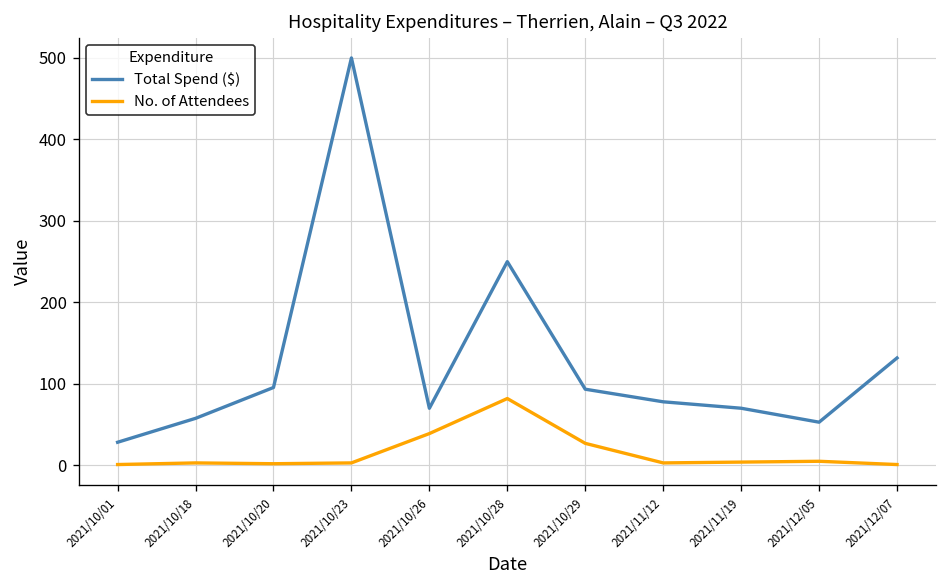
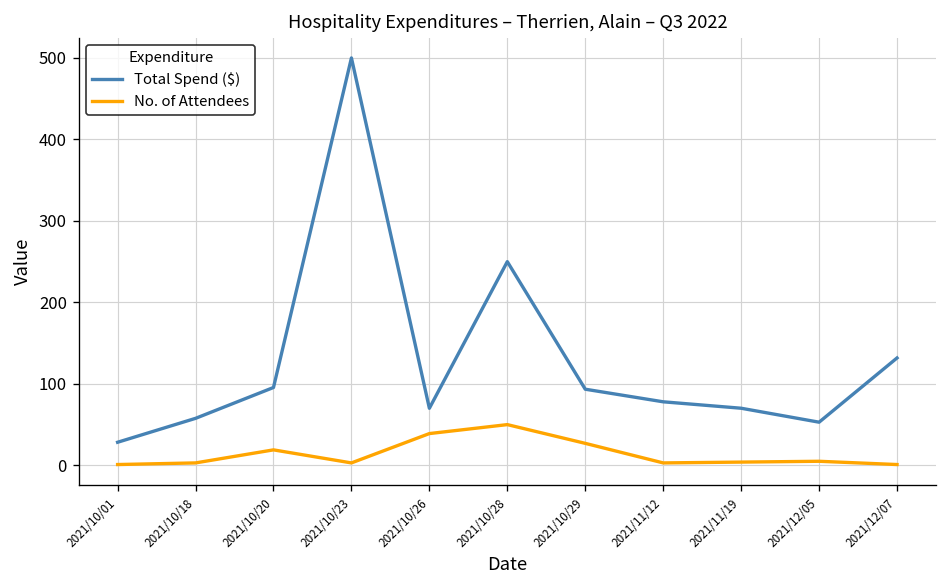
  {
    "Total Spend ($)": {
      "2021/10/01": 30,
      "2021/10/18": 60,
      "2021/10/20": 100,
      "2021/10/23": 500,
      "2021/10/26": 70,
      "2021/10/28": 250,
      "2021/10/29": 90,
      "2021/11/12": 80,
      "2021/11/19": 70,
      "2021/12/05": 50,
      "2021/12/07": 130
    },
    "No. of Attendees": {
      "2021/10/01": 0,
      "2021/10/18": 0,
-     "2021/10/20": 0,
+     "2021/10/20": 20,
      "2021/10/23": 0,
      "2021/10/26": 40,
-     "2021/10/28": 80,
+     "2021/10/28": 50,
      "2021/10/29": 30,
      "2021/11/12": 0,
      "2021/11/19": 0,
      "2021/12/05": 10,
      "2021/12/07": 0
    }
  }
